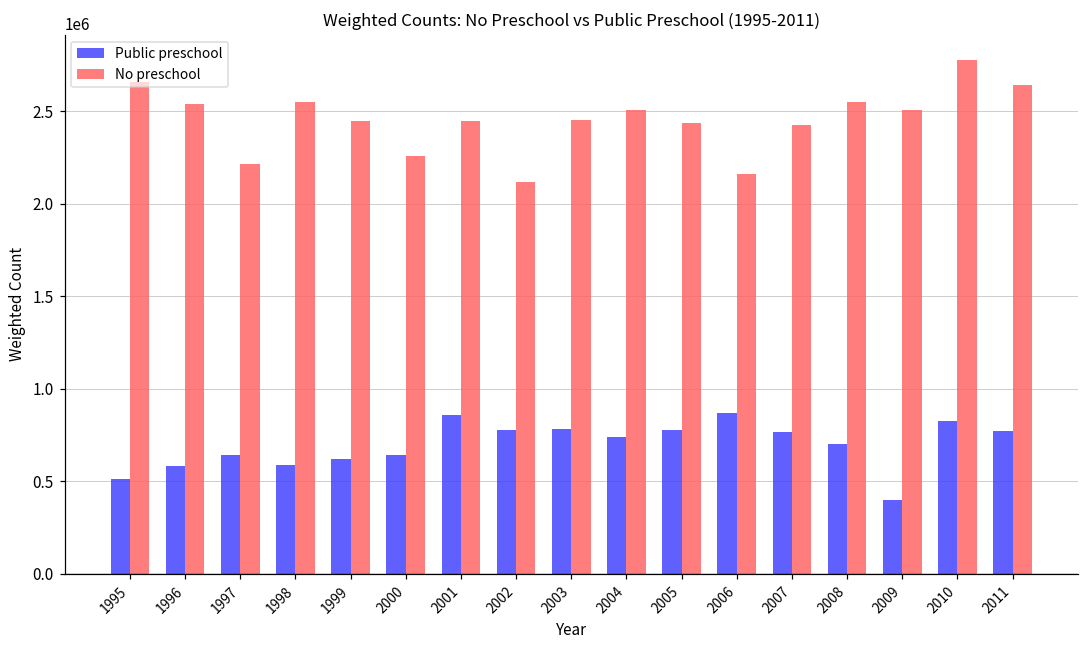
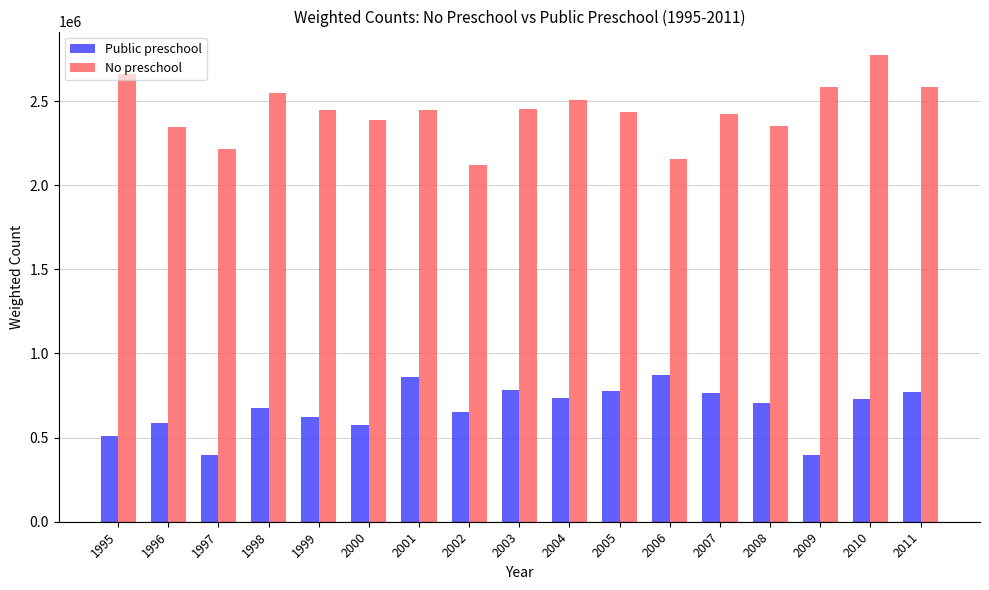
  {
    "Public preschool": {
      "1995": 510000,
      "1996": 580000,
-     "1997": 640000,
-     "1998": 590000,
+     "1997": 400000,
+     "1998": 680000,
      "1999": 620000,
-     "2000": 640000,
+     "2000": 570000,
      "2001": 860000,
-     "2002": 780000,
+     "2002": 650000,
      "2003": 780000,
      "2004": 740000,
      "2005": 780000,
      "2006": 870000,
      "2007": 770000,
      "2008": 700000,
      "2009": 400000,
-     "2010": 820000,
+     "2010": 730000,
      "2011": 770000
    },
    "No preschool": {
-     "1996": 2540000,
+     "1996": 2350000,
      "1997": 2210000,
      "1998": 2550000,
      "1999": 2450000,
-     "2000": 2260000,
+     "2000": 2390000,
      "2001": 2450000,
      "2002": 2120000,
      "2003": 2450000,
      "2004": 2510000,
      "2005": 2440000,
      "2006": 2160000,
      "2007": 2420000,
-     "2008": 2550000,
-     "2009": 2510000,
+     "2008": 2350000,
+     "2009": 2590000,
      "2010": 2770000,
-     "2011": 2640000
+     "2011": 2580000
    }
  }
